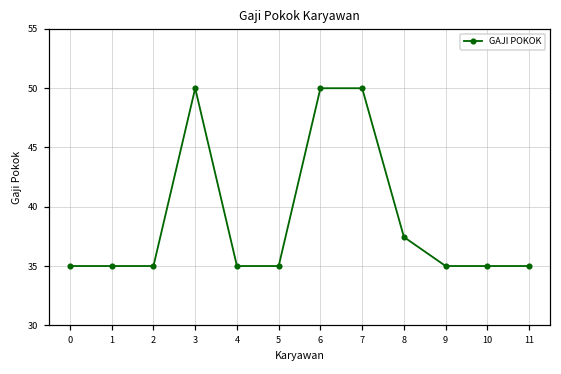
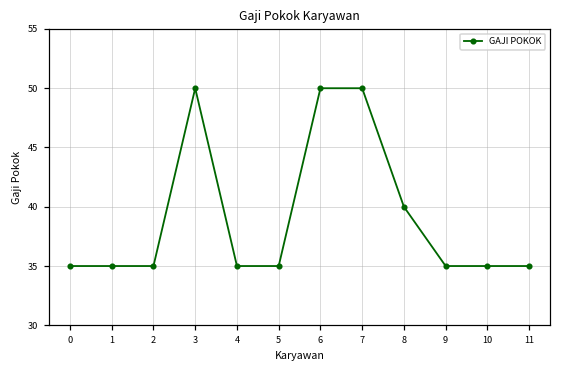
  {
    "0": 35.0,
    "1": 35.0,
    "2": 35.0,
    "3": 50.0,
    "4": 35.0,
    "5": 35.0,
    "6": 50.0,
    "7": 50.0,
-   "8": 37.4,
+   "8": 40.0,
    "9": 35.0,
    "10": 35.0,
    "11": 35.0
  }
